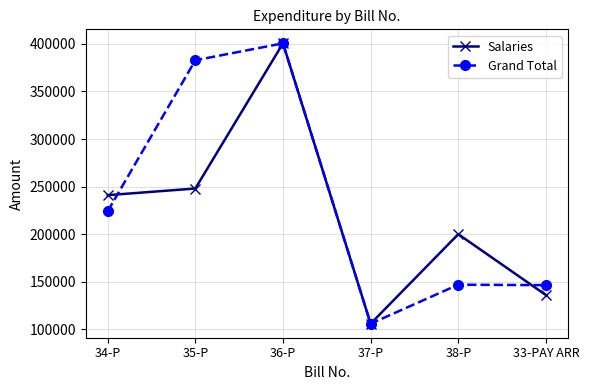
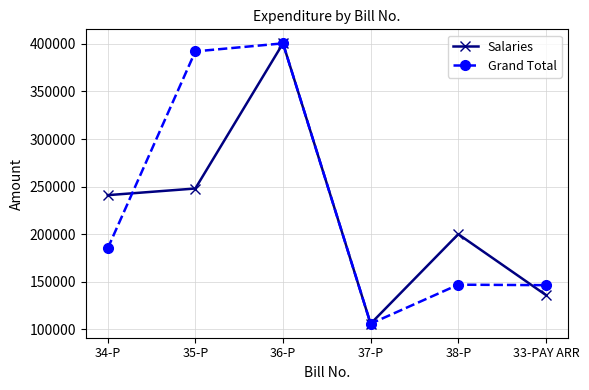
  {
    "Salaries": {
      "34-P": 240000,
      "35-P": 250000,
      "38-P": 200000,
      "33-PAY ARR": 140000
    },
    "Grand Total": {
-     "34-P": 220000,
-     "35-P": 380000,
+     "34-P": 180000,
+     "35-P": 390000,
      "38-P": 150000,
      "33-PAY ARR": 150000
    }
  }
